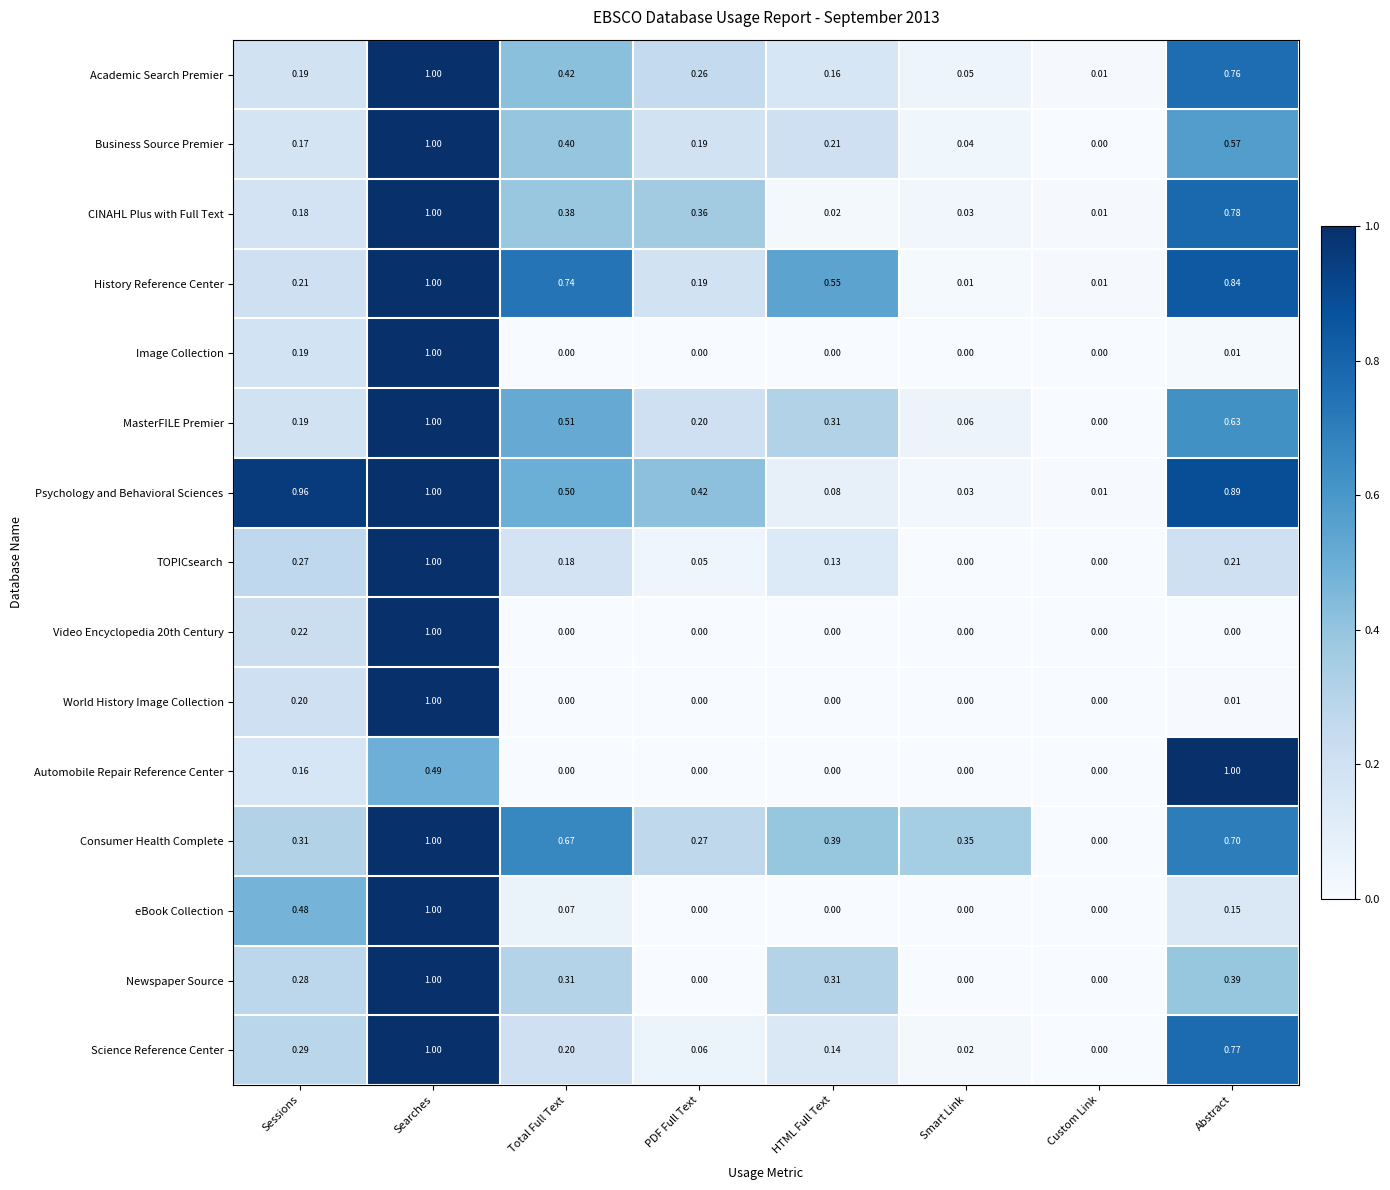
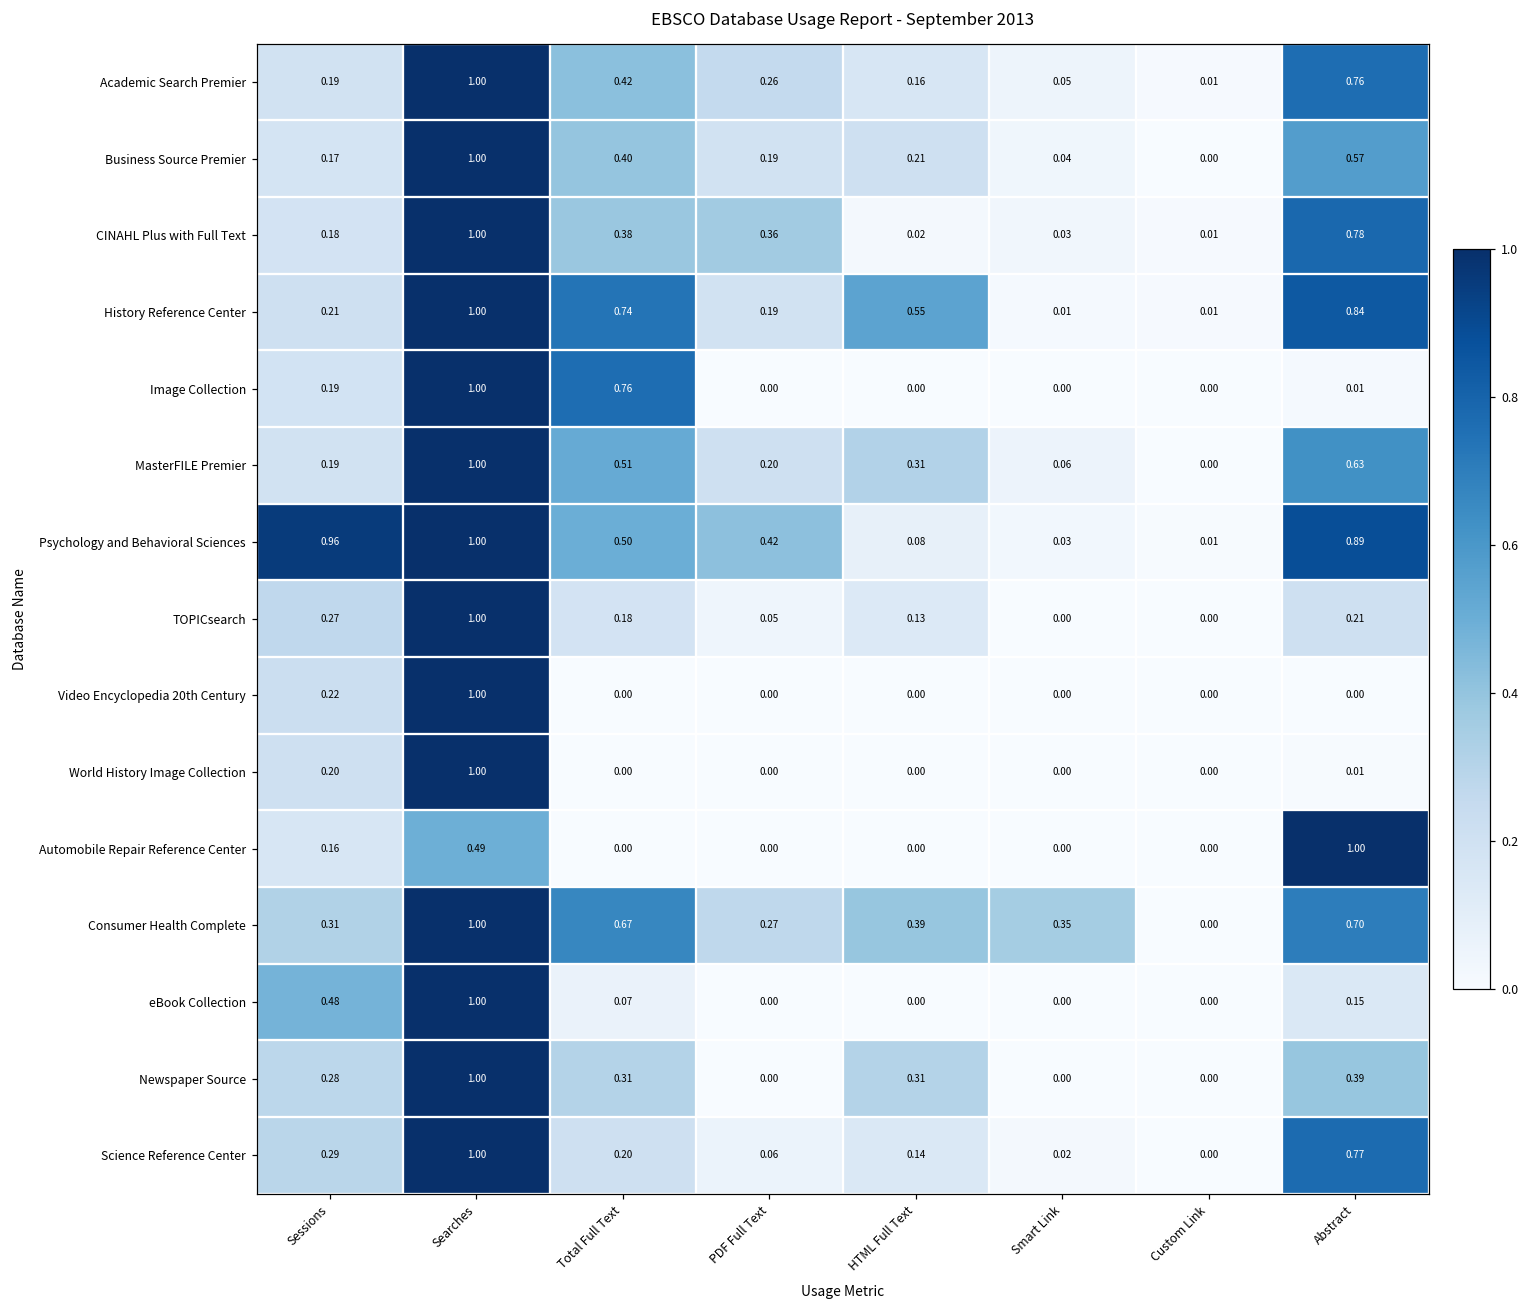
  {
    "Academic Search Premier": {
      "Sessions": 0.19,
      "Searches": 1.00,
      "Total Full Text": 0.42,
      "PDF Full Text": 0.26,
      "HTML Full Text": 0.16,
      "Smart Link": 0.05,
      "Custom Link": 0.01,
      "Abstract": 0.76
    },
    "Business Source Premier": {
      "Sessions": 0.17,
      "Searches": 1.00,
      "Total Full Text": 0.40,
      "PDF Full Text": 0.19,
      "HTML Full Text": 0.21,
      "Smart Link": 0.04,
      "Custom Link": 0.00,
      "Abstract": 0.57
    },
    "CINAHL Plus with Full Text": {
      "Sessions": 0.18,
      "Searches": 1.00,
      "Total Full Text": 0.38,
      "PDF Full Text": 0.36,
      "HTML Full Text": 0.02,
      "Smart Link": 0.03,
      "Custom Link": 0.01,
      "Abstract": 0.78
    },
    "History Reference Center": {
      "Sessions": 0.21,
      "Searches": 1.00,
      "Total Full Text": 0.74,
      "PDF Full Text": 0.19,
      "HTML Full Text": 0.55,
      "Smart Link": 0.01,
      "Custom Link": 0.01,
      "Abstract": 0.84
    },
    "Image Collection": {
      "Sessions": 0.19,
      "Searches": 1.00,
-     "Total Full Text": 0.00,
+     "Total Full Text": 0.76,
      "PDF Full Text": 0.00,
      "HTML Full Text": 0.00,
      "Smart Link": 0.00,
      "Custom Link": 0.00,
      "Abstract": 0.01
    },
    "MasterFILE Premier": {
      "Sessions": 0.19,
      "Searches": 1.00,
      "Total Full Text": 0.51,
      "PDF Full Text": 0.20,
      "HTML Full Text": 0.31,
      "Smart Link": 0.06,
      "Custom Link": 0.00,
      "Abstract": 0.63
    },
    "Psychology and Behavioral Sciences": {
      "Sessions": 0.96,
      "Searches": 1.00,
      "Total Full Text": 0.50,
      "PDF Full Text": 0.42,
      "HTML Full Text": 0.08,
      "Smart Link": 0.03,
      "Custom Link": 0.01,
      "Abstract": 0.89
    },
    "TOPICsearch": {
      "Sessions": 0.27,
      "Searches": 1.00,
      "Total Full Text": 0.18,
      "PDF Full Text": 0.05,
      "HTML Full Text": 0.13,
      "Smart Link": 0.00,
      "Custom Link": 0.00,
      "Abstract": 0.21
    },
    "Video Encyclopedia 20th Century": {
      "Sessions": 0.22,
      "Searches": 1.00,
      "Total Full Text": 0.00,
      "PDF Full Text": 0.00,
      "HTML Full Text": 0.00,
      "Smart Link": 0.00,
      "Custom Link": 0.00,
      "Abstract": 0.00
    },
    "World History Image Collection": {
      "Sessions": 0.20,
      "Searches": 1.00,
      "Total Full Text": 0.00,
      "PDF Full Text": 0.00,
      "HTML Full Text": 0.00,
      "Smart Link": 0.00,
      "Custom Link": 0.00,
      "Abstract": 0.01
    },
    "Automobile Repair Reference Center": {
      "Sessions": 0.16,
      "Searches": 0.49,
      "Total Full Text": 0.00,
      "PDF Full Text": 0.00,
      "HTML Full Text": 0.00,
      "Smart Link": 0.00,
      "Custom Link": 0.00,
      "Abstract": 1.00
    },
    "Consumer Health Complete": {
      "Sessions": 0.31,
      "Searches": 1.00,
      "Total Full Text": 0.67,
      "PDF Full Text": 0.27,
      "HTML Full Text": 0.39,
      "Smart Link": 0.35,
      "Custom Link": 0.00,
      "Abstract": 0.70
    },
    "eBook Collection": {
      "Sessions": 0.48,
      "Searches": 1.00,
      "Total Full Text": 0.07,
      "PDF Full Text": 0.00,
      "HTML Full Text": 0.00,
      "Smart Link": 0.00,
      "Custom Link": 0.00,
      "Abstract": 0.15
    },
    "Newspaper Source": {
      "Sessions": 0.28,
      "Searches": 1.00,
      "Total Full Text": 0.31,
      "PDF Full Text": 0.00,
      "HTML Full Text": 0.31,
      "Smart Link": 0.00,
      "Custom Link": 0.00,
      "Abstract": 0.39
    },
    "Science Reference Center": {
      "Sessions": 0.29,
      "Searches": 1.00,
      "Total Full Text": 0.20,
      "PDF Full Text": 0.06,
      "HTML Full Text": 0.14,
      "Smart Link": 0.02,
      "Custom Link": 0.00,
      "Abstract": 0.77
    }
  }
